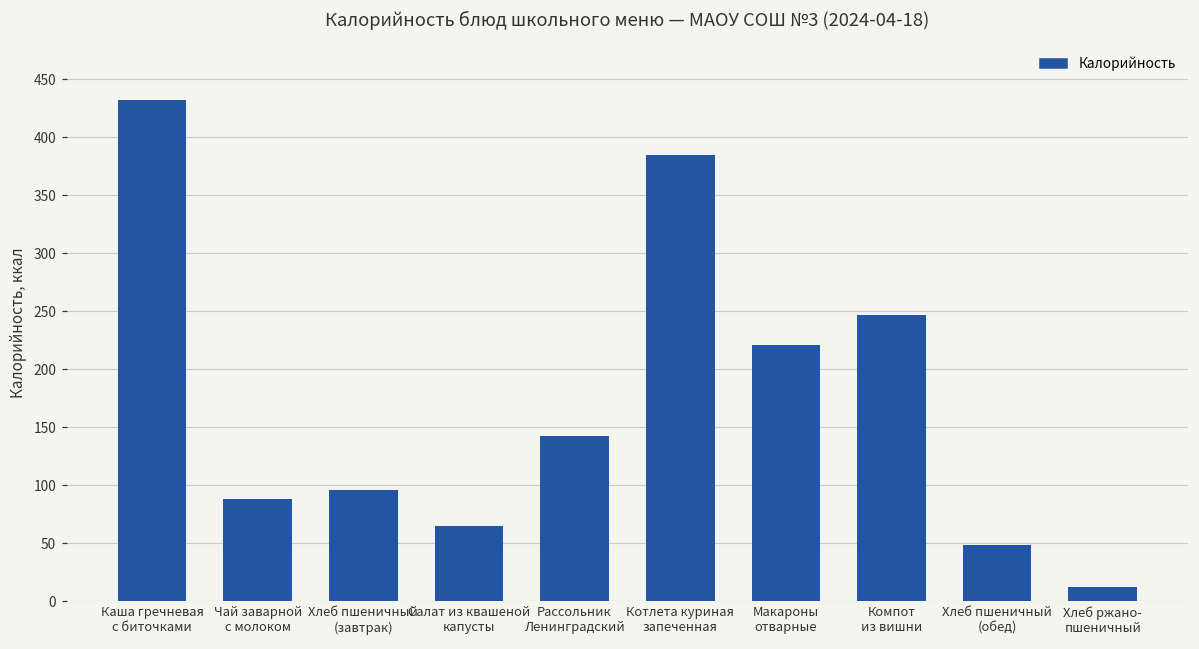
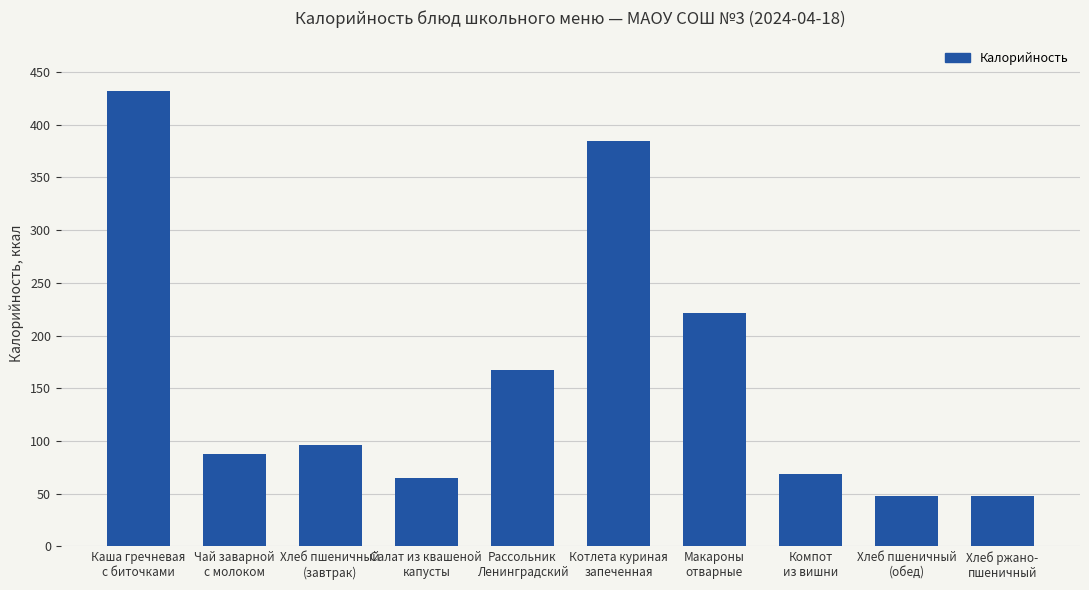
  {
    "Каша гречневая с биточками": 432,
    "Чай заварной с молоком": 88,
    "Хлеб пшеничный (завтрак)": 96,
    "Салат из квашеной капусты": 65,
-   "Рассольник Ленинградский": 142,
+   "Рассольник Ленинградский": 167,
    "Котлета куриная запеченная": 385,
    "Макароны отварные": 221,
-   "Компот из вишни": 247,
+   "Компот из вишни": 69,
    "Хлеб пшеничный (обед)": 48,
-   "Хлеб ржано- пшеничный": 12
+   "Хлеб ржано- пшеничный": 48
  }
